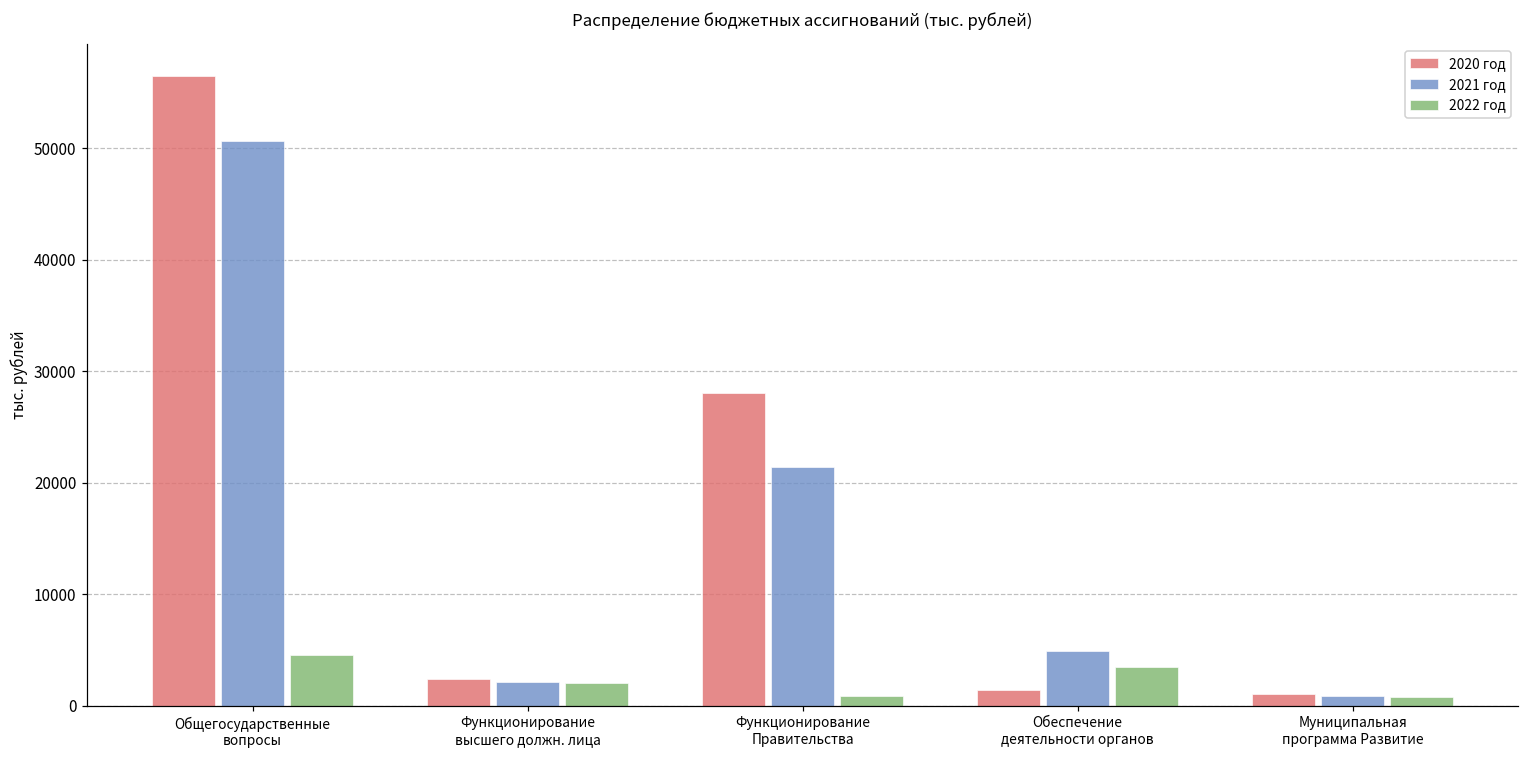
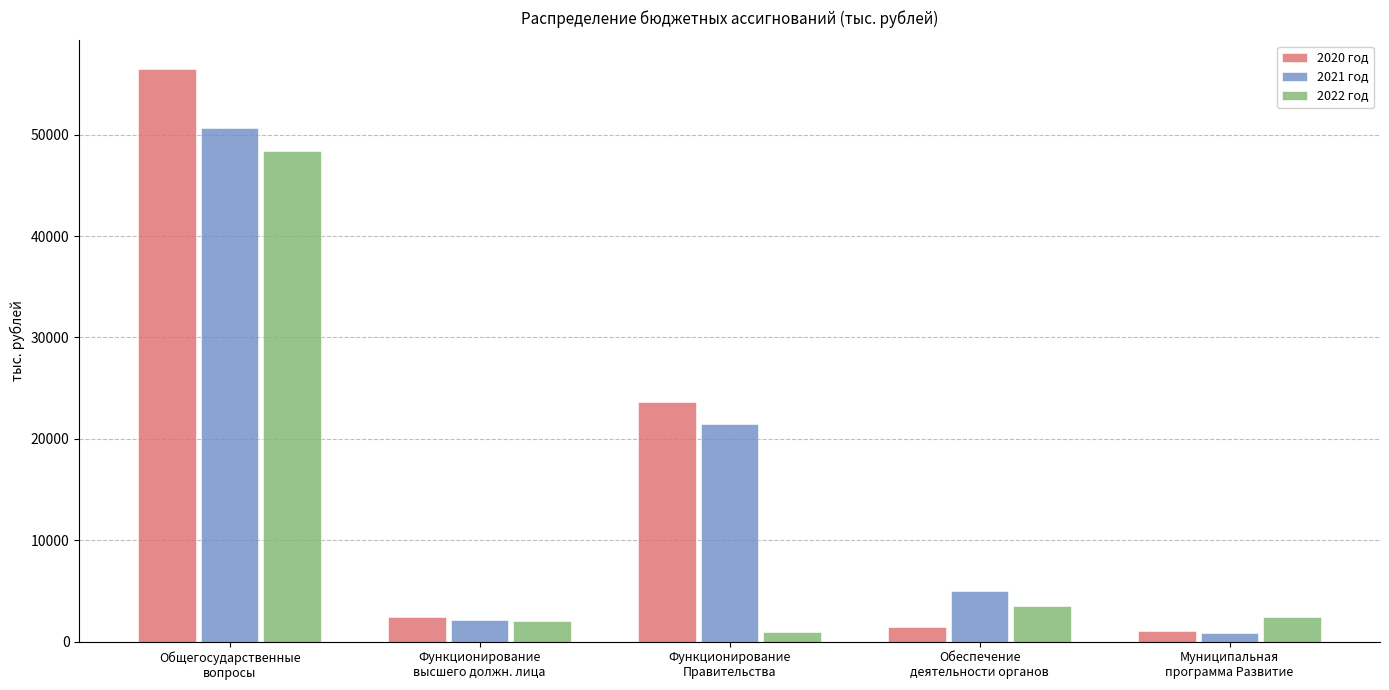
  {
    "2020 год": {
      "Общегосударственные вопросы": 56500,
      "Функционирование высшего должн. лица": 2400,
-     "Функционирование Правительства": 28000,
+     "Функционирование Правительства": 23600,
      "Обеспечение деятельности органов": 1400,
      "Муниципальная программа Развитие": 1000
    },
    "2021 год": {
      "Общегосударственные вопросы": 50700,
      "Функционирование высшего должн. лица": 2200,
      "Функционирование Правительства": 21400,
      "Обеспечение деятельности органов": 5000,
      "Муниципальная программа Развитие": 900
    },
    "2022 год": {
-     "Общегосударственные вопросы": 4600,
+     "Общегосударственные вопросы": 48400,
      "Функционирование высшего должн. лица": 2000,
      "Функционирование Правительства": 900,
      "Обеспечение деятельности органов": 3500,
-     "Муниципальная программа Развитие": 800
+     "Муниципальная программа Развитие": 2400
    }
  }
